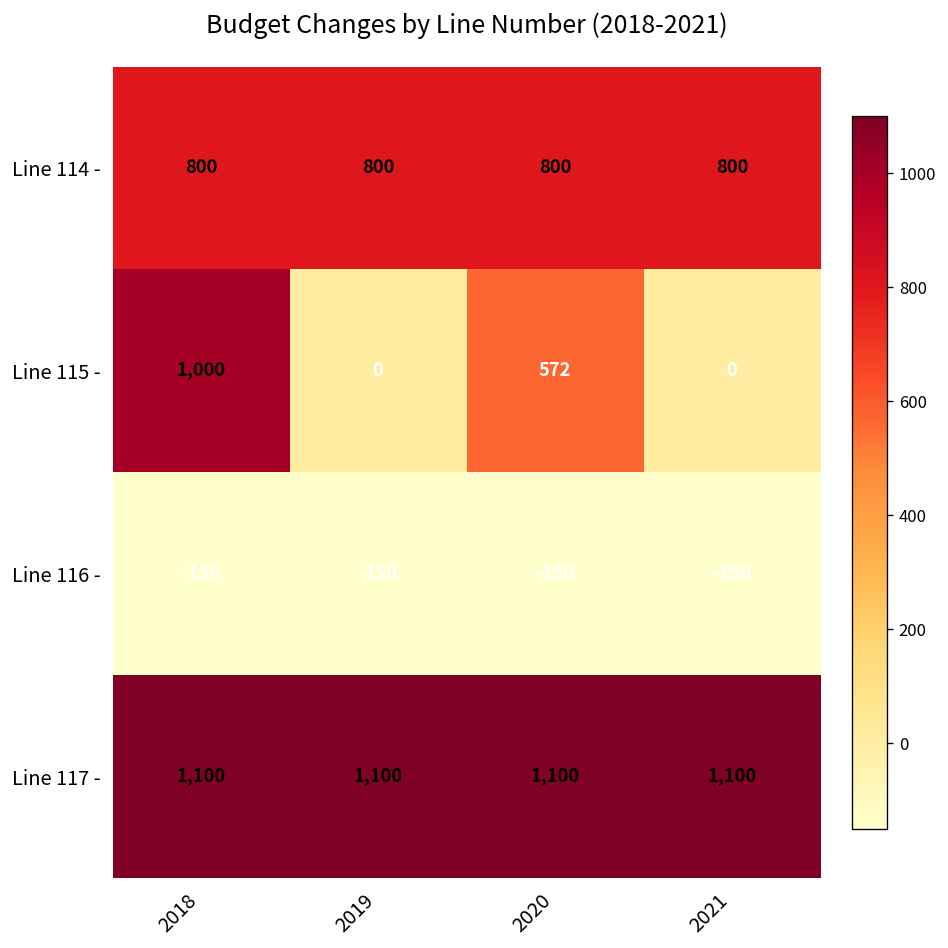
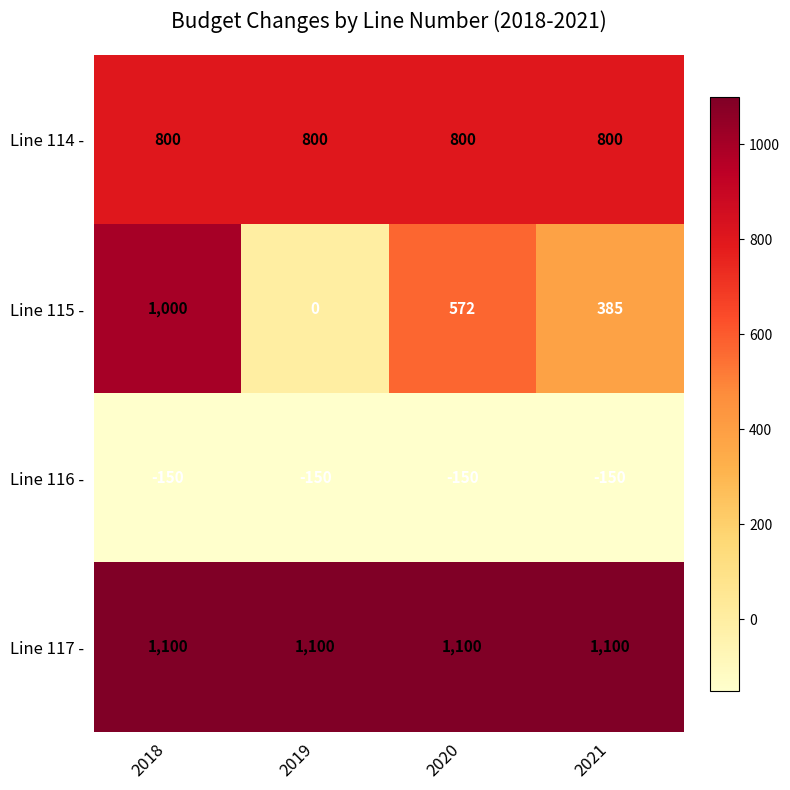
  {
    "Line 114 -": {
      "2018": "800",
      "2019": "800",
      "2020": "800",
      "2021": "800"
    },
    "Line 115 -": {
      "2018": "1,000",
      "2019": "0",
      "2020": "572",
-     "2021": "0"
+     "2021": "385"
    },
    "Line 116 -": {
      "2018": "-150",
      "2019": "-150",
      "2020": "-150",
      "2021": "-150"
    },
    "Line 117 -": {
      "2018": "1,100",
      "2019": "1,100",
      "2020": "1,100",
      "2021": "1,100"
    }
  }
